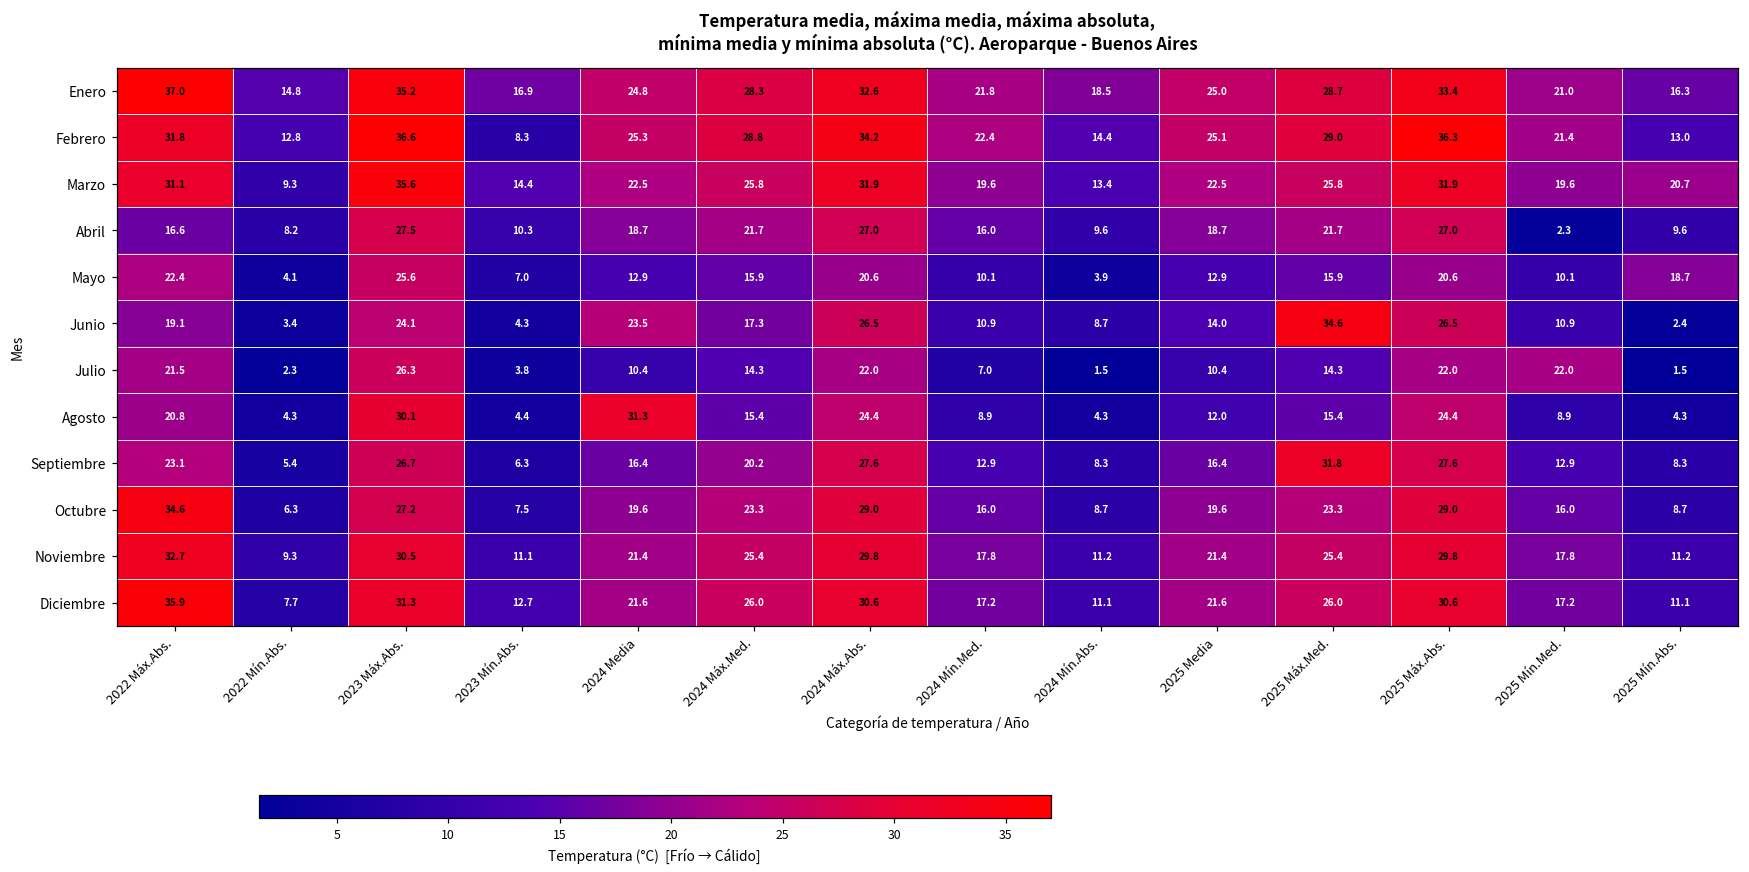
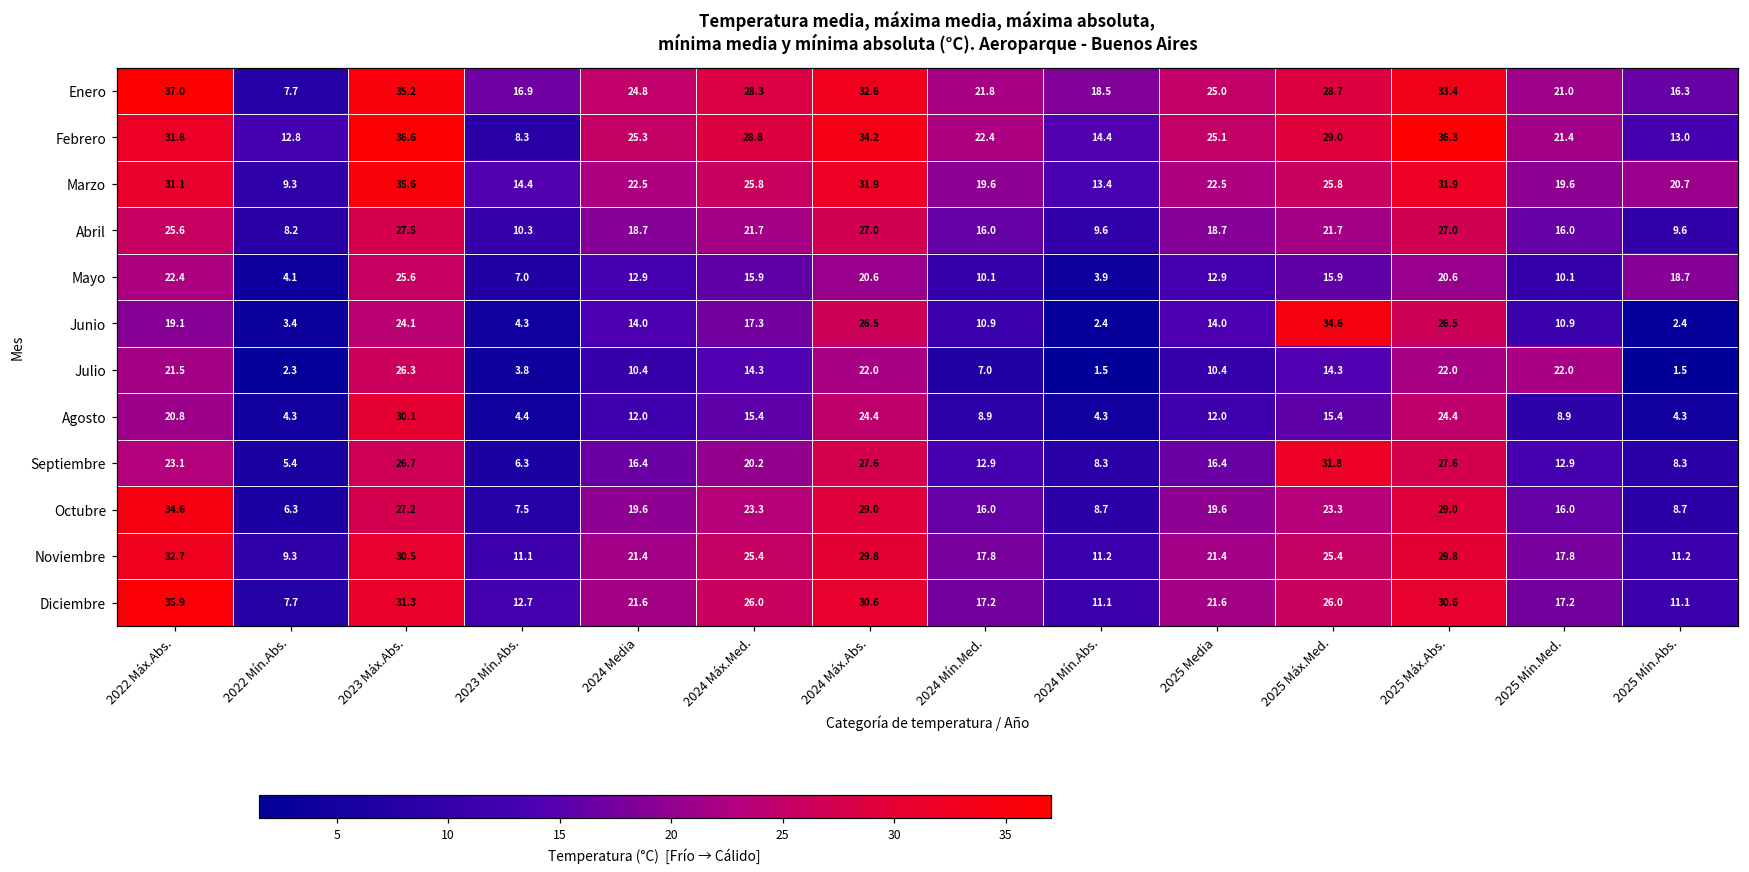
  {
    "Enero": {
      "2022 Máx.Abs.": 37.0,
-     "2022 Mín.Abs.": 14.8,
+     "2022 Mín.Abs.": 7.7,
      "2023 Máx.Abs.": 35.2,
      "2023 Mín.Abs.": 16.9,
      "2024 Media": 24.8,
      "2024 Máx.Med.": 28.3,
      "2024 Máx.Abs.": 32.6,
      "2024 Mín.Med.": 21.8,
      "2024 Mín.Abs.": 18.5,
      "2025 Media": 25.0,
      "2025 Máx.Med.": 28.7,
      "2025 Máx.Abs.": 33.4,
      "2025 Mín.Med.": 21.0,
      "2025 Mín.Abs.": 16.3
    },
    "Febrero": {
      "2022 Máx.Abs.": 31.8,
      "2022 Mín.Abs.": 12.8,
      "2023 Máx.Abs.": 36.6,
      "2023 Mín.Abs.": 8.3,
      "2024 Media": 25.3,
      "2024 Máx.Med.": 28.8,
      "2024 Máx.Abs.": 34.2,
      "2024 Mín.Med.": 22.4,
      "2024 Mín.Abs.": 14.4,
      "2025 Media": 25.1,
      "2025 Máx.Med.": 29.0,
      "2025 Máx.Abs.": 36.3,
      "2025 Mín.Med.": 21.4,
      "2025 Mín.Abs.": 13.0
    },
    "Marzo": {
      "2022 Máx.Abs.": 31.1,
      "2022 Mín.Abs.": 9.3,
      "2023 Máx.Abs.": 35.6,
      "2023 Mín.Abs.": 14.4,
      "2024 Media": 22.5,
      "2024 Máx.Med.": 25.8,
      "2024 Máx.Abs.": 31.9,
      "2024 Mín.Med.": 19.6,
      "2024 Mín.Abs.": 13.4,
      "2025 Media": 22.5,
      "2025 Máx.Med.": 25.8,
      "2025 Máx.Abs.": 31.9,
      "2025 Mín.Med.": 19.6,
      "2025 Mín.Abs.": 20.7
    },
    "Abril": {
-     "2022 Máx.Abs.": 16.6,
+     "2022 Máx.Abs.": 25.6,
      "2022 Mín.Abs.": 8.2,
      "2023 Máx.Abs.": 27.5,
      "2023 Mín.Abs.": 10.3,
      "2024 Media": 18.7,
      "2024 Máx.Med.": 21.7,
      "2024 Máx.Abs.": 27.0,
      "2024 Mín.Med.": 16.0,
      "2024 Mín.Abs.": 9.6,
      "2025 Media": 18.7,
      "2025 Máx.Med.": 21.7,
      "2025 Máx.Abs.": 27.0,
-     "2025 Mín.Med.": 2.3,
+     "2025 Mín.Med.": 16.0,
      "2025 Mín.Abs.": 9.6
    },
    "Mayo": {
      "2022 Máx.Abs.": 22.4,
      "2022 Mín.Abs.": 4.1,
      "2023 Máx.Abs.": 25.6,
      "2023 Mín.Abs.": 7.0,
      "2024 Media": 12.9,
      "2024 Máx.Med.": 15.9,
      "2024 Máx.Abs.": 20.6,
      "2024 Mín.Med.": 10.1,
      "2024 Mín.Abs.": 3.9,
      "2025 Media": 12.9,
      "2025 Máx.Med.": 15.9,
      "2025 Máx.Abs.": 20.6,
      "2025 Mín.Med.": 10.1,
      "2025 Mín.Abs.": 18.7
    },
    "Junio": {
      "2022 Máx.Abs.": 19.1,
      "2022 Mín.Abs.": 3.4,
      "2023 Máx.Abs.": 24.1,
      "2023 Mín.Abs.": 4.3,
-     "2024 Media": 23.5,
+     "2024 Media": 14.0,
      "2024 Máx.Med.": 17.3,
      "2024 Máx.Abs.": 26.5,
      "2024 Mín.Med.": 10.9,
-     "2024 Mín.Abs.": 8.7,
+     "2024 Mín.Abs.": 2.4,
      "2025 Media": 14.0,
      "2025 Máx.Med.": 34.6,
      "2025 Máx.Abs.": 26.5,
      "2025 Mín.Med.": 10.9,
      "2025 Mín.Abs.": 2.4
    },
    "Julio": {
      "2022 Máx.Abs.": 21.5,
      "2022 Mín.Abs.": 2.3,
      "2023 Máx.Abs.": 26.3,
      "2023 Mín.Abs.": 3.8,
      "2024 Media": 10.4,
      "2024 Máx.Med.": 14.3,
      "2024 Máx.Abs.": 22.0,
      "2024 Mín.Med.": 7.0,
      "2024 Mín.Abs.": 1.5,
      "2025 Media": 10.4,
      "2025 Máx.Med.": 14.3,
      "2025 Máx.Abs.": 22.0,
      "2025 Mín.Med.": 22.0,
      "2025 Mín.Abs.": 1.5
    },
    "Agosto": {
      "2022 Máx.Abs.": 20.8,
      "2022 Mín.Abs.": 4.3,
      "2023 Máx.Abs.": 30.1,
      "2023 Mín.Abs.": 4.4,
-     "2024 Media": 31.3,
+     "2024 Media": 12.0,
      "2024 Máx.Med.": 15.4,
      "2024 Máx.Abs.": 24.4,
      "2024 Mín.Med.": 8.9,
      "2024 Mín.Abs.": 4.3,
      "2025 Media": 12.0,
      "2025 Máx.Med.": 15.4,
      "2025 Máx.Abs.": 24.4,
      "2025 Mín.Med.": 8.9,
      "2025 Mín.Abs.": 4.3
    },
    "Septiembre": {
      "2022 Máx.Abs.": 23.1,
      "2022 Mín.Abs.": 5.4,
      "2023 Máx.Abs.": 26.7,
      "2023 Mín.Abs.": 6.3,
      "2024 Media": 16.4,
      "2024 Máx.Med.": 20.2,
      "2024 Máx.Abs.": 27.6,
      "2024 Mín.Med.": 12.9,
      "2024 Mín.Abs.": 8.3,
      "2025 Media": 16.4,
      "2025 Máx.Med.": 31.8,
      "2025 Máx.Abs.": 27.6,
      "2025 Mín.Med.": 12.9,
      "2025 Mín.Abs.": 8.3
    },
    "Octubre": {
      "2022 Máx.Abs.": 34.6,
      "2022 Mín.Abs.": 6.3,
      "2023 Máx.Abs.": 27.2,
      "2023 Mín.Abs.": 7.5,
      "2024 Media": 19.6,
      "2024 Máx.Med.": 23.3,
      "2024 Máx.Abs.": 29.0,
      "2024 Mín.Med.": 16.0,
      "2024 Mín.Abs.": 8.7,
      "2025 Media": 19.6,
      "2025 Máx.Med.": 23.3,
      "2025 Máx.Abs.": 29.0,
      "2025 Mín.Med.": 16.0,
      "2025 Mín.Abs.": 8.7
    },
    "Noviembre": {
      "2022 Máx.Abs.": 32.7,
      "2022 Mín.Abs.": 9.3,
      "2023 Máx.Abs.": 30.5,
      "2023 Mín.Abs.": 11.1,
      "2024 Media": 21.4,
      "2024 Máx.Med.": 25.4,
      "2024 Máx.Abs.": 29.8,
      "2024 Mín.Med.": 17.8,
      "2024 Mín.Abs.": 11.2,
      "2025 Media": 21.4,
      "2025 Máx.Med.": 25.4,
      "2025 Máx.Abs.": 29.8,
      "2025 Mín.Med.": 17.8,
      "2025 Mín.Abs.": 11.2
    },
    "Diciembre": {
      "2022 Máx.Abs.": 35.9,
      "2022 Mín.Abs.": 7.7,
      "2023 Máx.Abs.": 31.3,
      "2023 Mín.Abs.": 12.7,
      "2024 Media": 21.6,
      "2024 Máx.Med.": 26.0,
      "2024 Máx.Abs.": 30.6,
      "2024 Mín.Med.": 17.2,
      "2024 Mín.Abs.": 11.1,
      "2025 Media": 21.6,
      "2025 Máx.Med.": 26.0,
      "2025 Máx.Abs.": 30.6,
      "2025 Mín.Med.": 17.2,
      "2025 Mín.Abs.": 11.1
    }
  }
